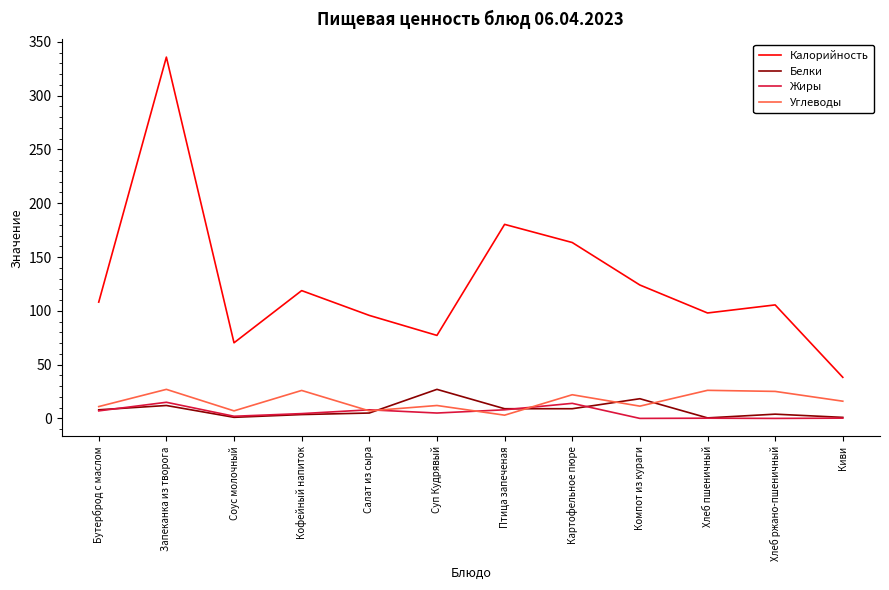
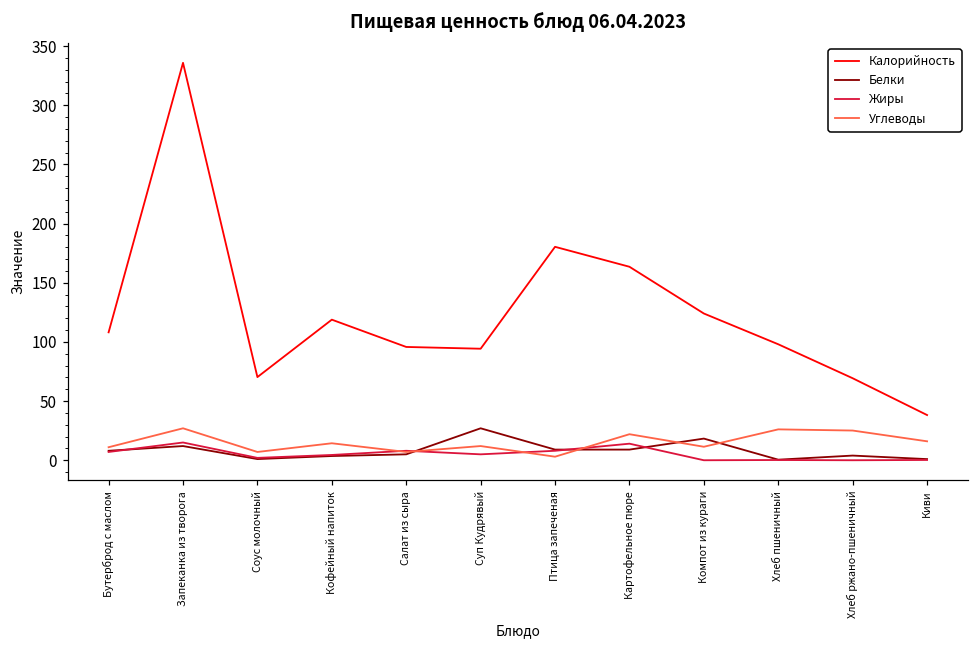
  {
    "Калорийность": {
      "Бутерброд с маслом": 108,
      "Запеканка из творога": 336,
      "Соус молочный": 70,
      "Кофейный напиток": 119,
      "Салат из сыра": 96,
-     "Суп Кудрявый": 77,
+     "Суп Кудрявый": 94,
      "Птица запеченая": 180,
      "Картофельное пюре": 164,
      "Компот из кураги": 124,
      "Хлеб пшеничный": 98,
-     "Хлеб ржано-пшеничный": 106,
+     "Хлеб ржано-пшеничный": 69,
      "Киви": 38
    },
    "Белки": {
      "Запеканка из творога": 12,
      "Суп Кудрявый": 27,
      "Картофельное пюре": 9,
      "Компот из кураги": 18,
      "Хлеб ржано-пшеничный": 4
    },
    "Жиры": {
      "Запеканка из творога": 15,
      "Суп Кудрявый": 5,
      "Картофельное пюре": 14,
      "Компот из кураги": 0,
      "Хлеб ржано-пшеничный": 0
    },
    "Углеводы": {
      "Бутерброд с маслом": 11,
      "Запеканка из творога": 27,
      "Соус молочный": 7,
-     "Кофейный напиток": 26,
+     "Кофейный напиток": 14,
      "Суп Кудрявый": 12,
      "Птица запеченая": 3,
      "Картофельное пюре": 22,
      "Компот из кураги": 11,
      "Хлеб пшеничный": 26,
      "Хлеб ржано-пшеничный": 25,
      "Киви": 16
    }
  }
